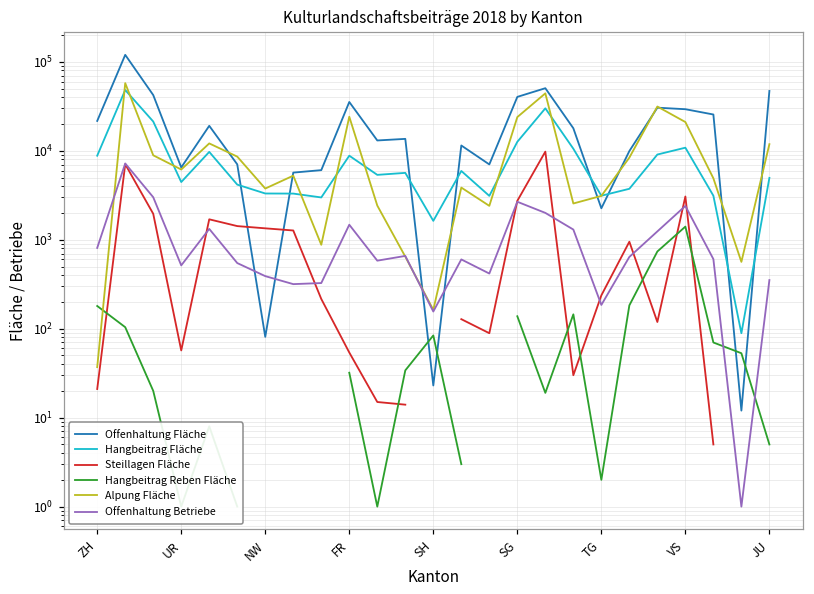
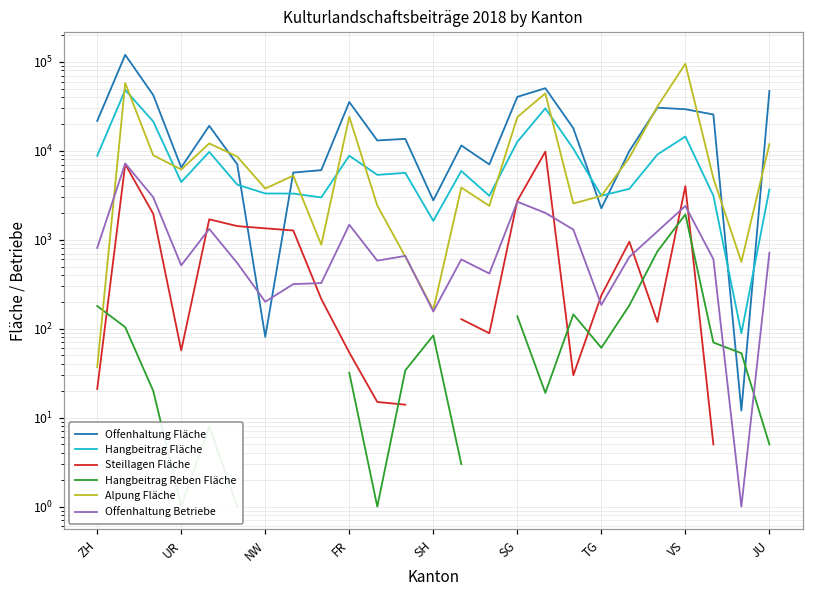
  {
    "Offenhaltung Fläche": {
      "ZH": 22000,
      "NW": 80,
      "FR": 40000,
-     "SH": 23,
+     "SH": 2800,
      "SG": 40000,
      "TG": 2300,
      "VS": 29000,
      "JU": 50000
    },
    "Hangbeitrag Fläche": {
      "ZH": 9000,
      "UR": 4000,
      "NW": 3300,
      "FR": 9000,
      "SH": 1600,
      "SG": 13000,
-     "VS": 11000,
-     "JU": 5000
+     "VS": 14000,
+     "JU": 4000
    },
    "Steillagen Fläche": {
      "ZH": 21,
      "UR": 60,
      "NW": 1300,
      "FR": 50,
      "TG": 240,
-     "VS": 3100,
+     "VS": 4000,
      "JU": 29
    },
    "Hangbeitrag Reben Fläche": {
      "ZH": 180,
      "FR": 32,
      "SH": 80,
      "SG": 140,
-     "TG": 2,
-     "VS": 1400,
+     "TG": 60,
+     "VS": 1900,
      "JU": 5
    },
    "Alpung Fläche": {
      "ZH": 40,
      "NW": 4000,
      "FR": 24000,
      "SG": 24000,
-     "VS": 21000,
+     "VS": 100000,
      "JU": 12000
    },
    "Offenhaltung Betriebe": {
      "ZH": 800,
      "UR": 500,
-     "NW": 400,
+     "NW": 200,
      "FR": 1500,
      "TG": 190,
      "VS": 2400,
-     "JU": 400
+     "JU": 700
    }
  }
